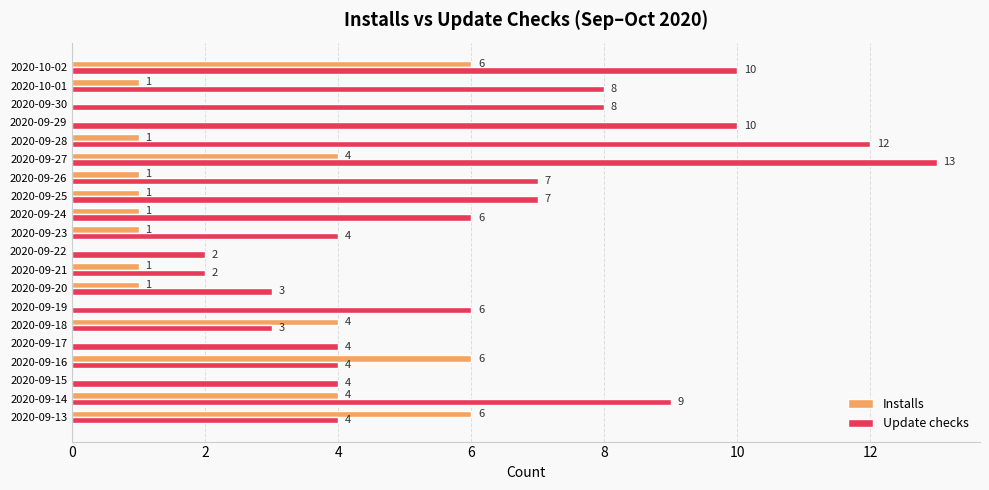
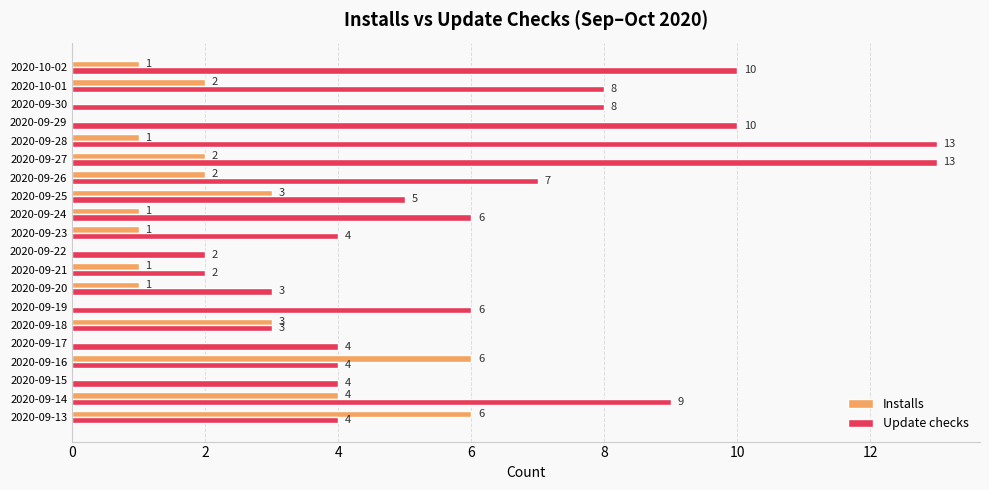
  {
    "Installs": {
-     "2020-10-02": 6,
-     "2020-10-01": 1,
+     "2020-10-02": 1,
+     "2020-10-01": 2,
      "2020-09-28": 1,
-     "2020-09-27": 4,
-     "2020-09-26": 1,
-     "2020-09-25": 1,
+     "2020-09-27": 2,
+     "2020-09-26": 2,
+     "2020-09-25": 3,
      "2020-09-24": 1,
      "2020-09-23": 1,
      "2020-09-21": 1,
      "2020-09-20": 1,
-     "2020-09-18": 4,
+     "2020-09-18": 3,
      "2020-09-16": 6,
      "2020-09-14": 4,
      "2020-09-13": 6
    },
    "Update checks": {
      "2020-10-02": 10,
      "2020-10-01": 8,
      "2020-09-30": 8,
      "2020-09-29": 10,
-     "2020-09-28": 12,
+     "2020-09-28": 13,
      "2020-09-27": 13,
      "2020-09-26": 7,
-     "2020-09-25": 7,
+     "2020-09-25": 5,
      "2020-09-24": 6,
      "2020-09-23": 4,
      "2020-09-22": 2,
      "2020-09-21": 2,
      "2020-09-20": 3,
      "2020-09-19": 6,
      "2020-09-17": 4,
      "2020-09-16": 4,
      "2020-09-15": 4,
      "2020-09-14": 9,
      "2020-09-13": 4
    }
  }
